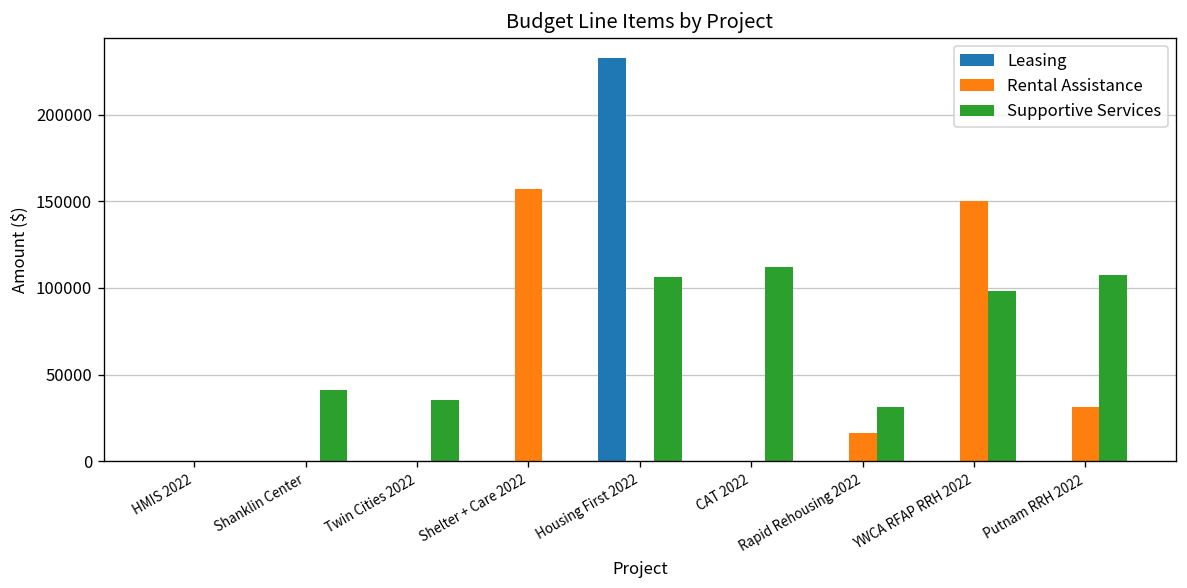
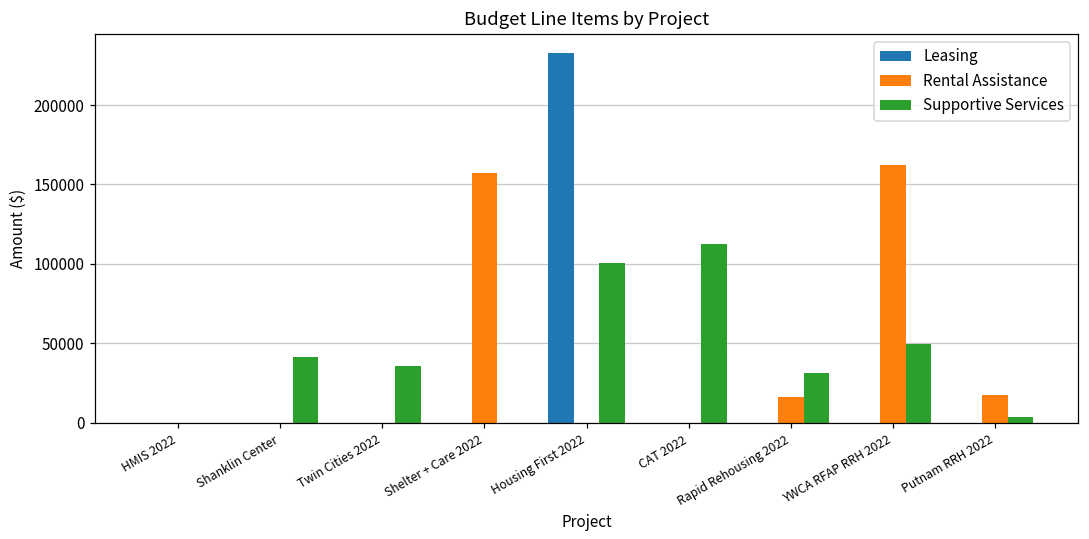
  {
    "Leasing": {
      "HMIS 2022": 0,
      "Shanklin Center": 0,
      "Twin Cities 2022": 0,
      "Shelter + Care 2022": 0,
      "Housing First 2022": 233000,
      "CAT 2022": 0,
      "Rapid Rehousing 2022": 0,
      "YWCA RFAP RRH 2022": 0,
      "Putnam RRH 2022": 0
    },
    "Rental Assistance": {
      "HMIS 2022": 0,
      "Shanklin Center": 0,
      "Twin Cities 2022": 0,
      "Shelter + Care 2022": 157000,
      "Housing First 2022": 0,
      "CAT 2022": 0,
      "Rapid Rehousing 2022": 16000,
-     "YWCA RFAP RRH 2022": 150000,
-     "Putnam RRH 2022": 31000
+     "YWCA RFAP RRH 2022": 162000,
+     "Putnam RRH 2022": 18000
    },
    "Supportive Services": {
      "HMIS 2022": 0,
      "Shanklin Center": 41000,
      "Twin Cities 2022": 36000,
      "Shelter + Care 2022": 0,
-     "Housing First 2022": 106000,
+     "Housing First 2022": 101000,
      "CAT 2022": 112000,
      "Rapid Rehousing 2022": 31000,
-     "YWCA RFAP RRH 2022": 98000,
-     "Putnam RRH 2022": 108000
+     "YWCA RFAP RRH 2022": 50000,
+     "Putnam RRH 2022": 4000
    }
  }
